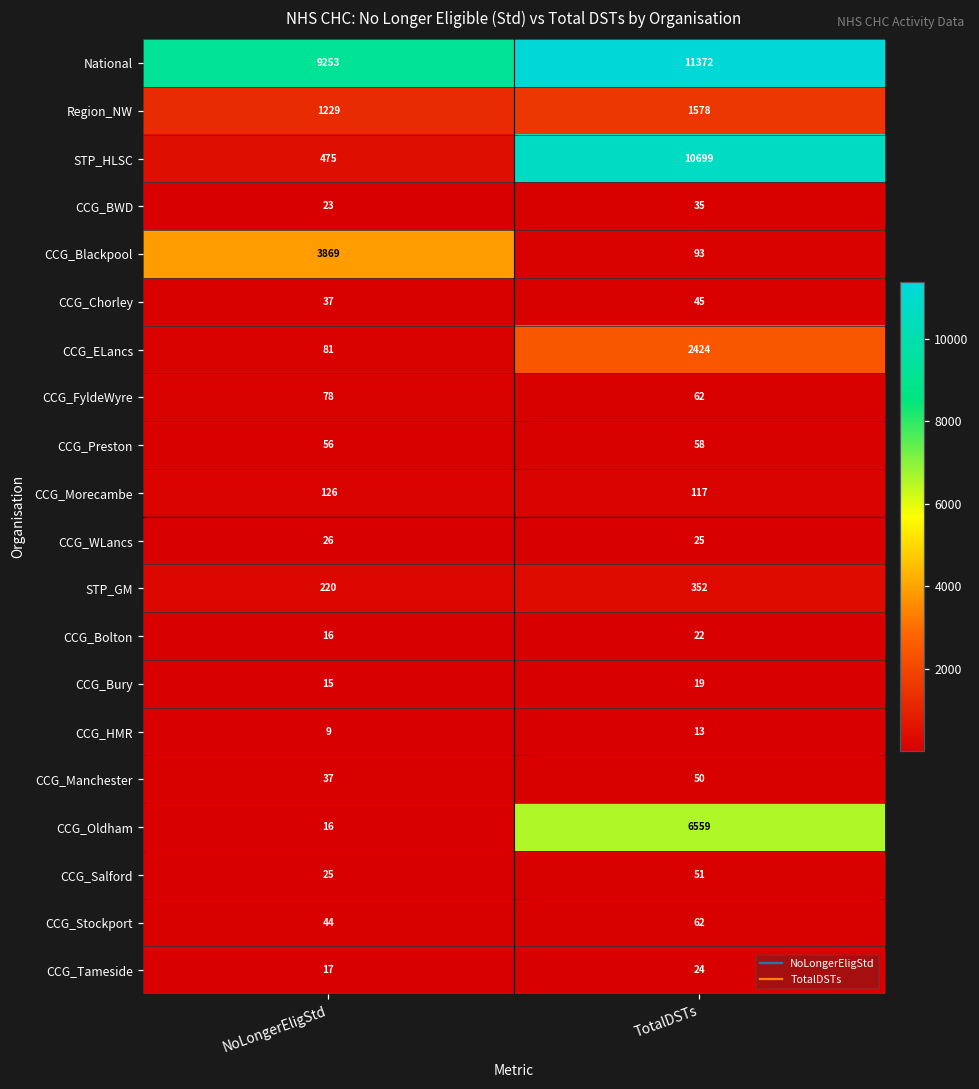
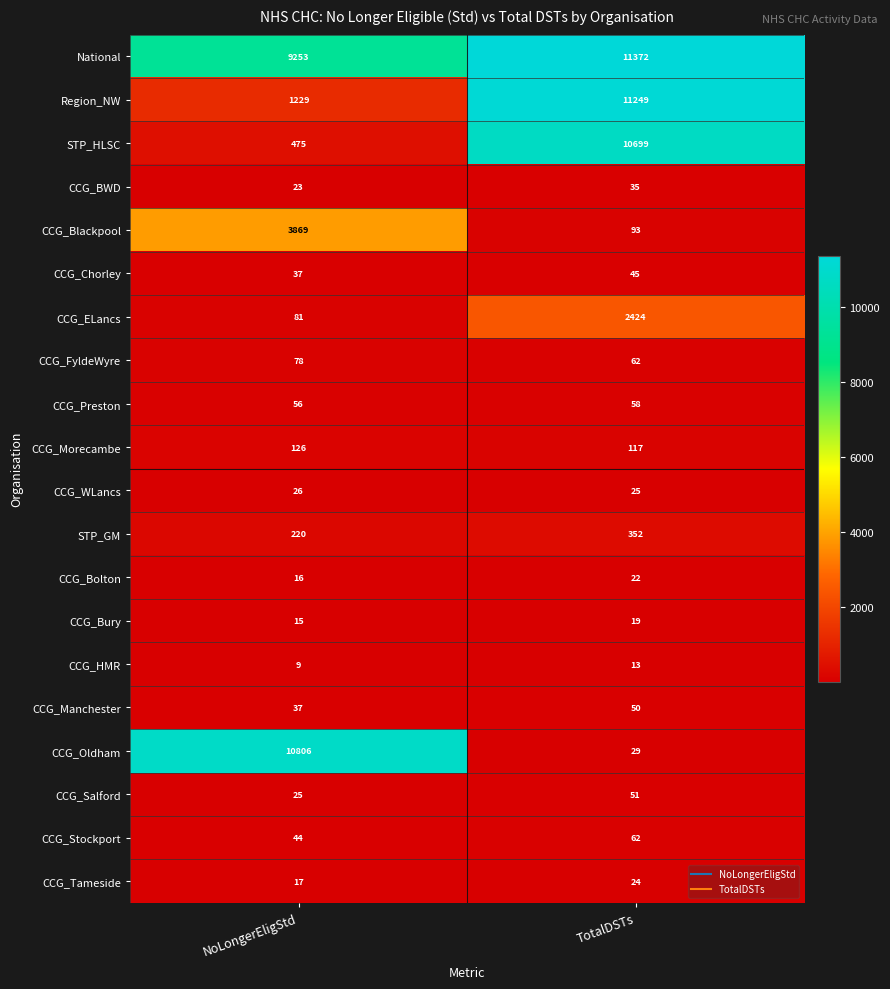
  {
    "National": {
      "NoLongerEligStd": 9253,
      "TotalDSTs": 11372
    },
    "Region_NW": {
      "NoLongerEligStd": 1229,
-     "TotalDSTs": 1578
+     "TotalDSTs": 11249
    },
    "STP_HLSC": {
      "NoLongerEligStd": 475,
      "TotalDSTs": 10699
    },
    "CCG_BWD": {
      "NoLongerEligStd": 23,
      "TotalDSTs": 35
    },
    "CCG_Blackpool": {
      "NoLongerEligStd": 3869,
      "TotalDSTs": 93
    },
    "CCG_Chorley": {
      "NoLongerEligStd": 37,
      "TotalDSTs": 45
    },
    "CCG_ELancs": {
      "NoLongerEligStd": 81,
      "TotalDSTs": 2424
    },
    "CCG_FyldeWyre": {
      "NoLongerEligStd": 78,
      "TotalDSTs": 62
    },
    "CCG_Preston": {
      "NoLongerEligStd": 56,
      "TotalDSTs": 58
    },
    "CCG_Morecambe": {
      "NoLongerEligStd": 126,
      "TotalDSTs": 117
    },
    "CCG_WLancs": {
      "NoLongerEligStd": 26,
      "TotalDSTs": 25
    },
    "STP_GM": {
      "NoLongerEligStd": 220,
      "TotalDSTs": 352
    },
    "CCG_Bolton": {
      "NoLongerEligStd": 16,
      "TotalDSTs": 22
    },
    "CCG_Bury": {
      "NoLongerEligStd": 15,
      "TotalDSTs": 19
    },
    "CCG_HMR": {
      "NoLongerEligStd": 9,
      "TotalDSTs": 13
    },
    "CCG_Manchester": {
      "NoLongerEligStd": 37,
      "TotalDSTs": 50
    },
    "CCG_Oldham": {
-     "NoLongerEligStd": 16,
-     "TotalDSTs": 6559
+     "NoLongerEligStd": 10806,
+     "TotalDSTs": 29
    },
    "CCG_Salford": {
      "NoLongerEligStd": 25,
      "TotalDSTs": 51
    },
    "CCG_Stockport": {
      "NoLongerEligStd": 44,
      "TotalDSTs": 62
    },
    "CCG_Tameside": {
      "NoLongerEligStd": 17,
      "TotalDSTs": 24
    }
  }
